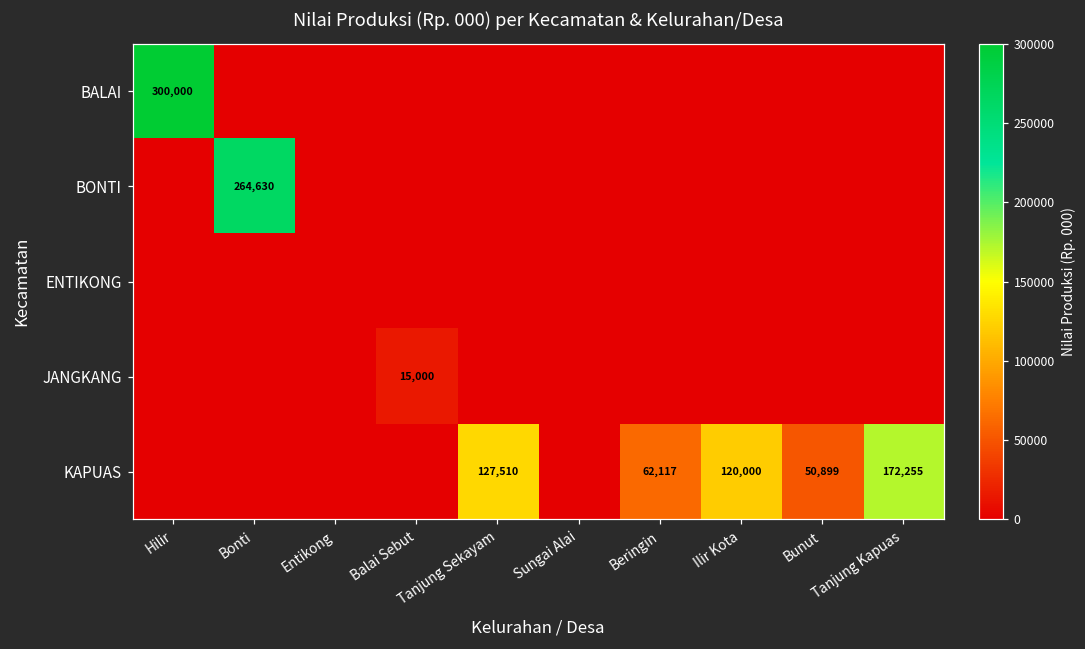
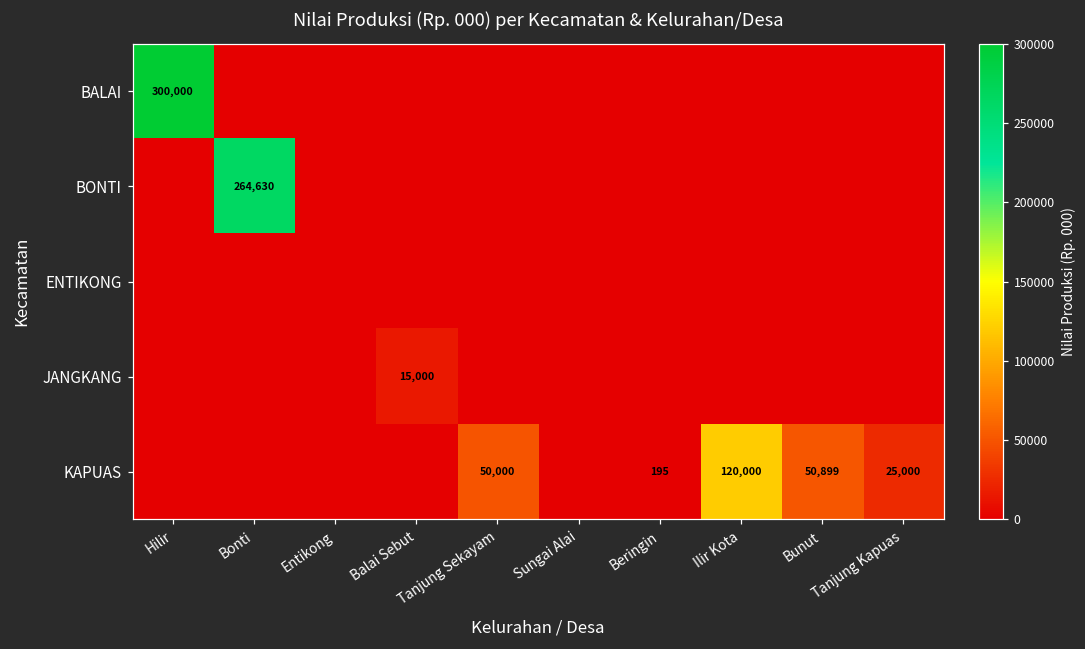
  {
    "BALAI": {
      "Hilir": "300,000"
    },
    "BONTI": {
      "Bonti": "264,630"
    },
    "JANGKANG": {
      "Balai Sebut": "15,000"
    },
    "KAPUAS": {
-     "Tanjung Sekayam": "127,510",
-     "Beringin": "62,117",
+     "Tanjung Sekayam": "50,000",
+     "Beringin": "195",
      "Ilir Kota": "120,000",
      "Bunut": "50,899",
-     "Tanjung Kapuas": "172,255"
+     "Tanjung Kapuas": "25,000"
    }
  }
